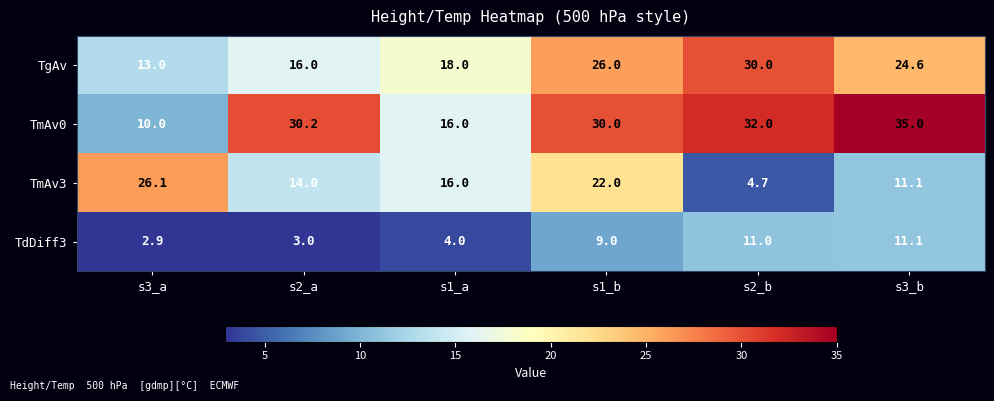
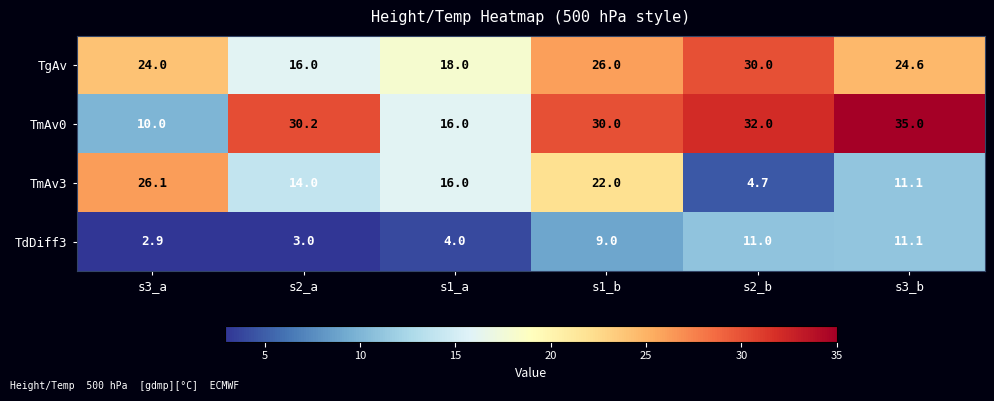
  {
    "TgAv": {
-     "s3_a": 13.0,
+     "s3_a": 24.0,
      "s2_a": 16.0,
      "s1_a": 18.0,
      "s1_b": 26.0,
      "s2_b": 30.0,
      "s3_b": 24.6
    },
    "TmAv0": {
      "s3_a": 10.0,
      "s2_a": 30.2,
      "s1_a": 16.0,
      "s1_b": 30.0,
      "s2_b": 32.0,
      "s3_b": 35.0
    },
    "TmAv3": {
      "s3_a": 26.1,
      "s2_a": 14.0,
      "s1_a": 16.0,
      "s1_b": 22.0,
      "s2_b": 4.7,
      "s3_b": 11.1
    },
    "TdDiff3": {
      "s3_a": 2.9,
      "s2_a": 3.0,
      "s1_a": 4.0,
      "s1_b": 9.0,
      "s2_b": 11.0,
      "s3_b": 11.1
    }
  }
